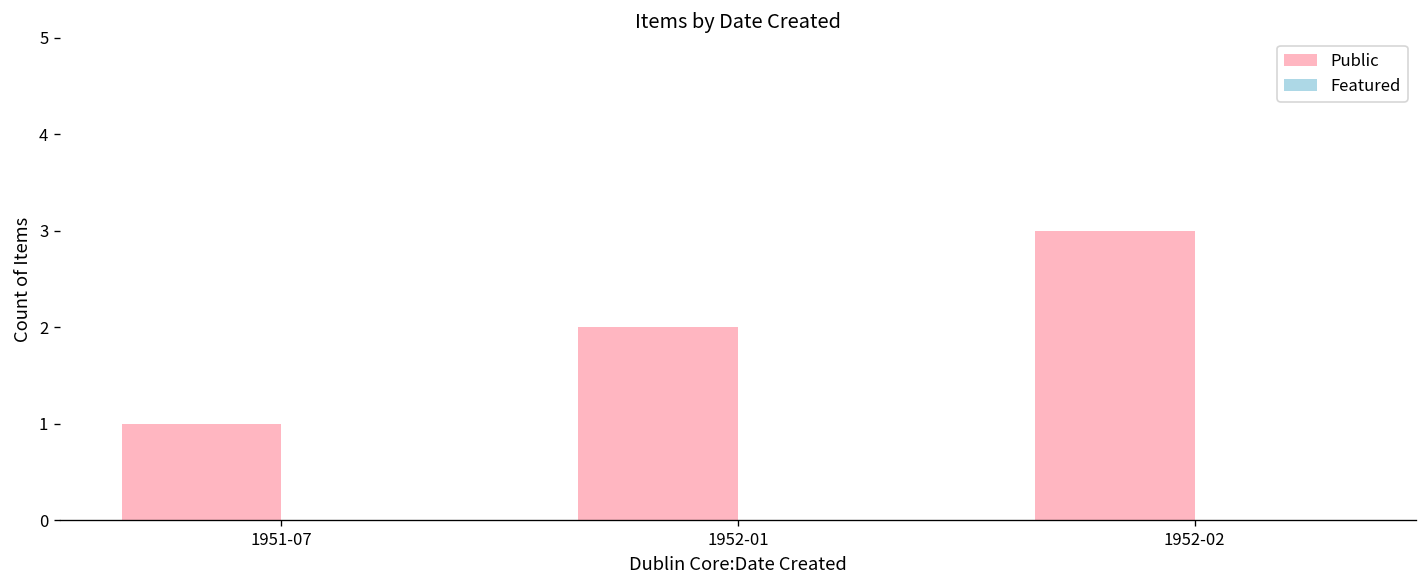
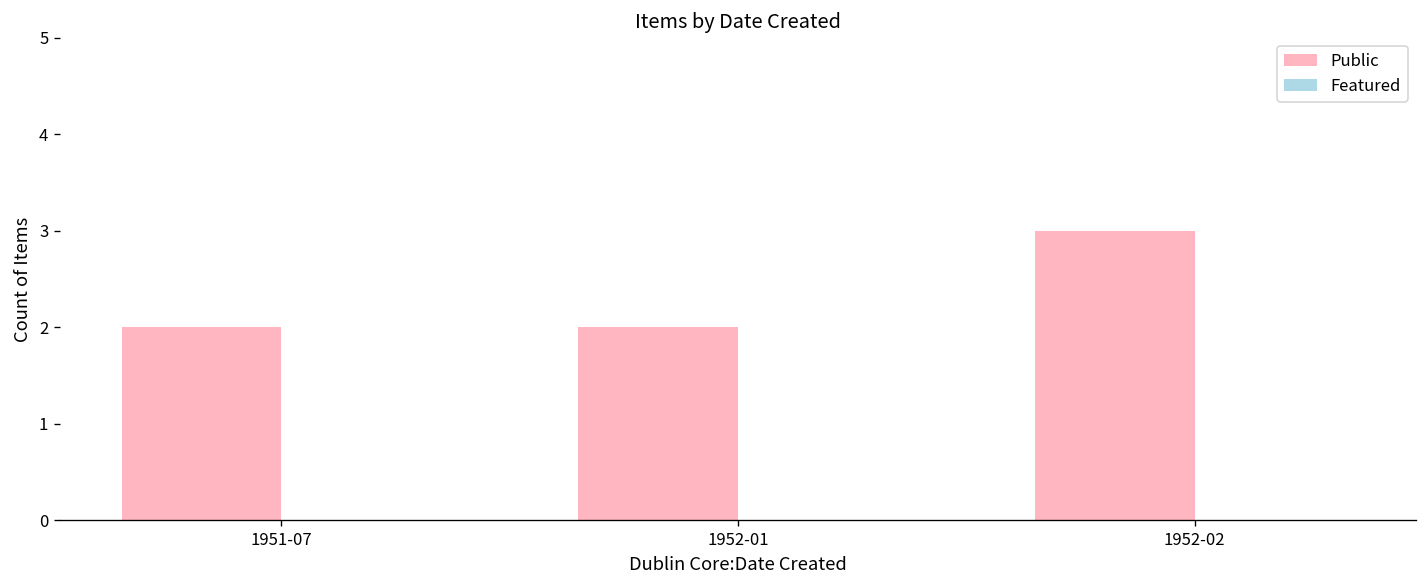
  {
    "Public": {
-     "1951-07": 1,
+     "1951-07": 2,
      "1952-01": 2,
      "1952-02": 3
    },
    "Featured": {
      "1951-07": 0,
      "1952-01": 0,
      "1952-02": 0
    }
  }
